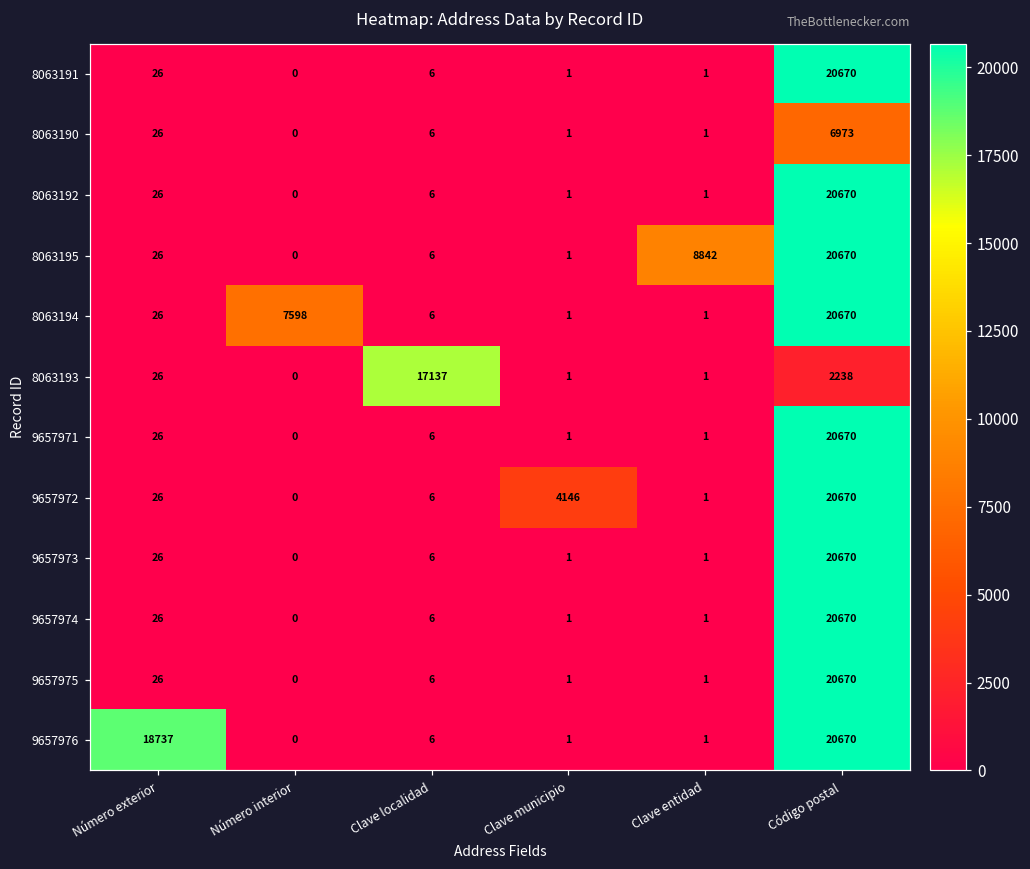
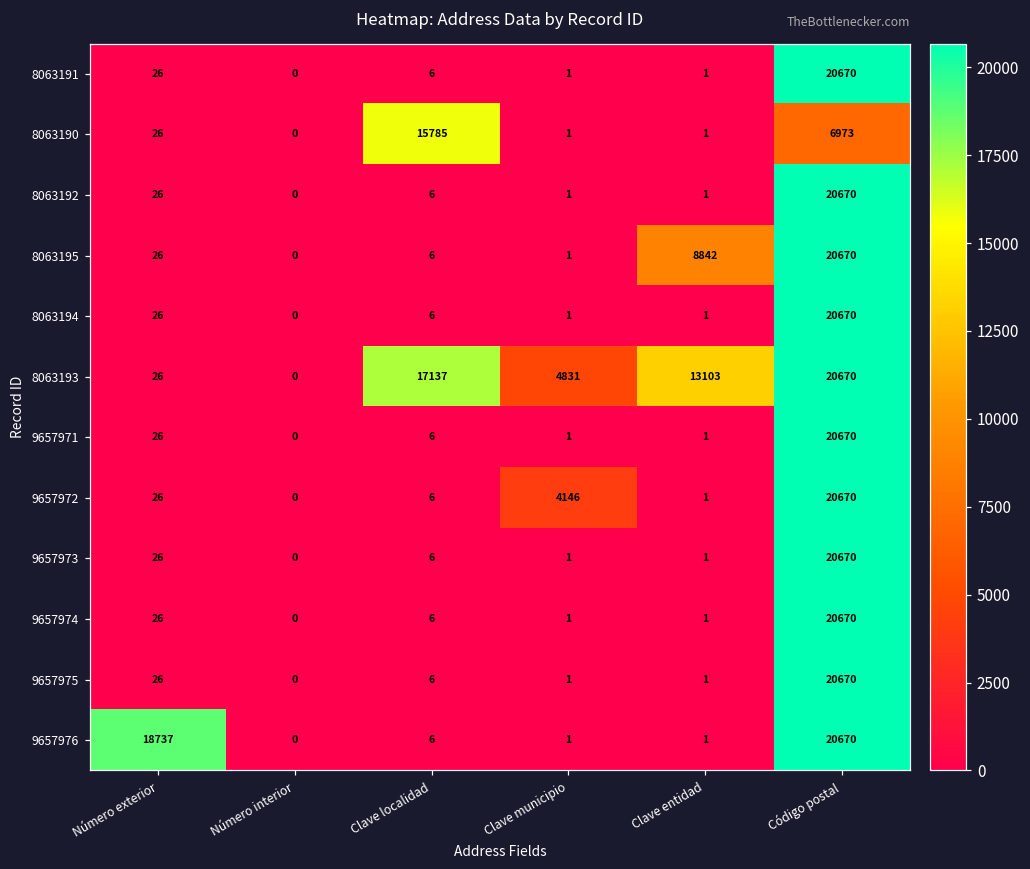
  {
    "8063191": {
      "Número exterior": 26,
      "Número interior": 0,
      "Clave localidad": 6,
      "Clave municipio": 1,
      "Clave entidad": 1,
      "Código postal": 20670
    },
    "8063190": {
      "Número exterior": 26,
      "Número interior": 0,
-     "Clave localidad": 6,
+     "Clave localidad": 15785,
      "Clave municipio": 1,
      "Clave entidad": 1,
      "Código postal": 6973
    },
    "8063192": {
      "Número exterior": 26,
      "Número interior": 0,
      "Clave localidad": 6,
      "Clave municipio": 1,
      "Clave entidad": 1,
      "Código postal": 20670
    },
    "8063195": {
      "Número exterior": 26,
      "Número interior": 0,
      "Clave localidad": 6,
      "Clave municipio": 1,
      "Clave entidad": 8842,
      "Código postal": 20670
    },
    "8063194": {
      "Número exterior": 26,
-     "Número interior": 7598,
+     "Número interior": 0,
      "Clave localidad": 6,
      "Clave municipio": 1,
      "Clave entidad": 1,
      "Código postal": 20670
    },
    "8063193": {
      "Número exterior": 26,
      "Número interior": 0,
      "Clave localidad": 17137,
-     "Clave municipio": 1,
-     "Clave entidad": 1,
-     "Código postal": 2238
+     "Clave municipio": 4831,
+     "Clave entidad": 13103,
+     "Código postal": 20670
    },
    "9657971": {
      "Número exterior": 26,
      "Número interior": 0,
      "Clave localidad": 6,
      "Clave municipio": 1,
      "Clave entidad": 1,
      "Código postal": 20670
    },
    "9657972": {
      "Número exterior": 26,
      "Número interior": 0,
      "Clave localidad": 6,
      "Clave municipio": 4146,
      "Clave entidad": 1,
      "Código postal": 20670
    },
    "9657973": {
      "Número exterior": 26,
      "Número interior": 0,
      "Clave localidad": 6,
      "Clave municipio": 1,
      "Clave entidad": 1,
      "Código postal": 20670
    },
    "9657974": {
      "Número exterior": 26,
      "Número interior": 0,
      "Clave localidad": 6,
      "Clave municipio": 1,
      "Clave entidad": 1,
      "Código postal": 20670
    },
    "9657975": {
      "Número exterior": 26,
      "Número interior": 0,
      "Clave localidad": 6,
      "Clave municipio": 1,
      "Clave entidad": 1,
      "Código postal": 20670
    },
    "9657976": {
      "Número exterior": 18737,
      "Número interior": 0,
      "Clave localidad": 6,
      "Clave municipio": 1,
      "Clave entidad": 1,
      "Código postal": 20670
    }
  }
